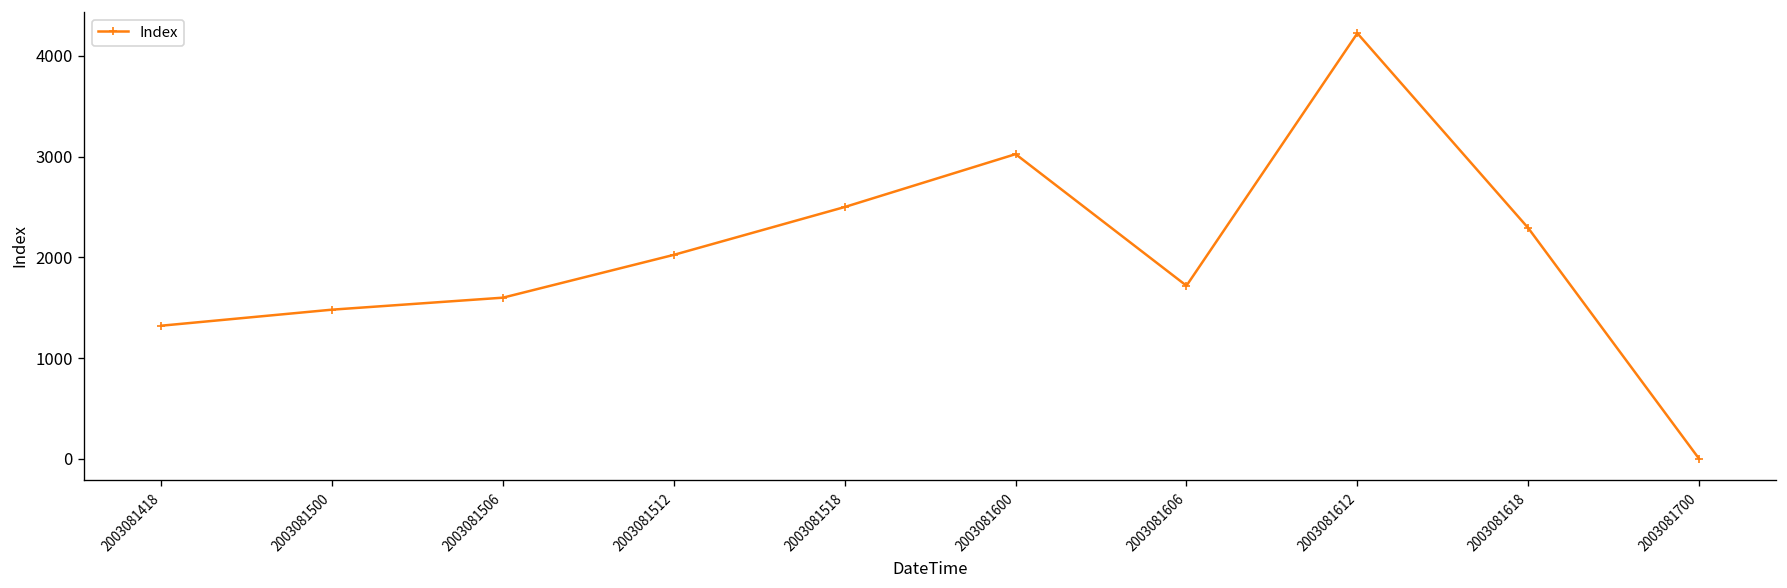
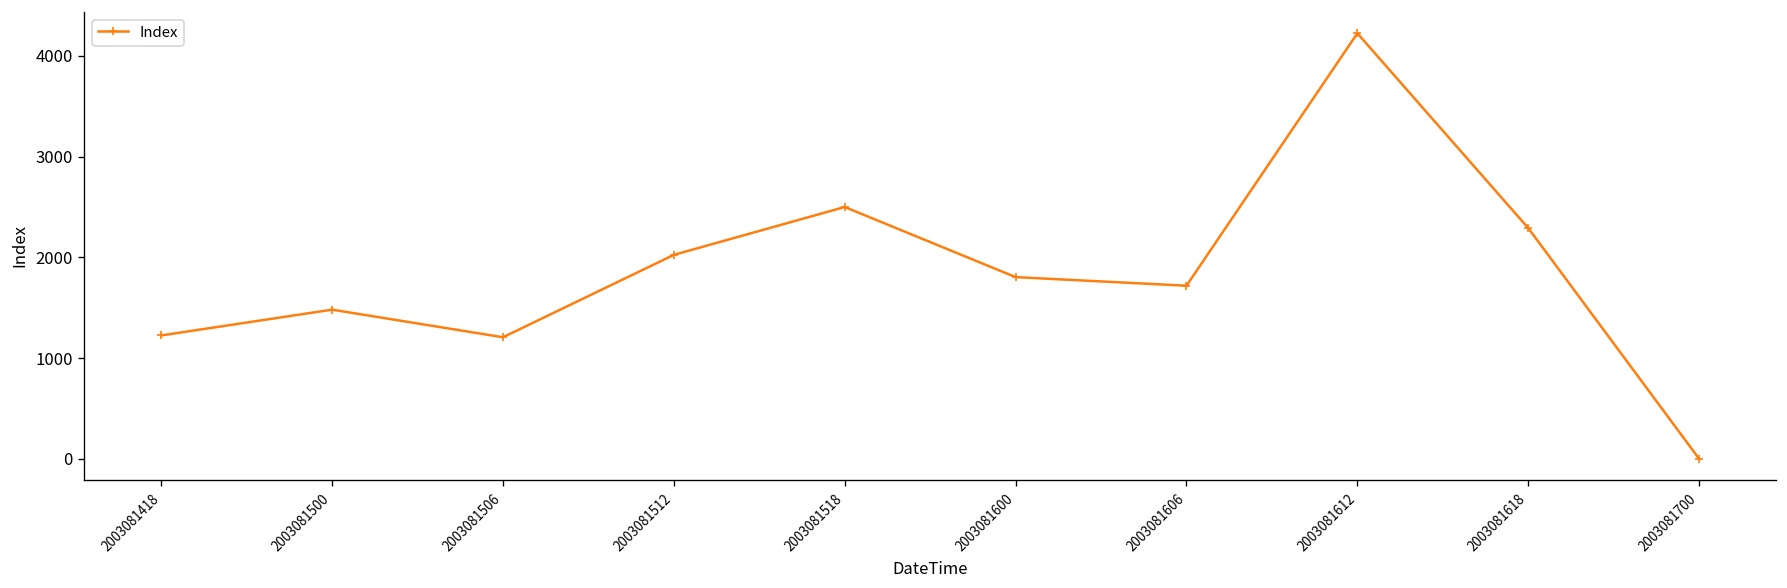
  {
-   "2003081418": 1300,
+   "2003081418": 1200,
    "2003081500": 1500,
-   "2003081506": 1600,
+   "2003081506": 1200,
    "2003081512": 2000,
    "2003081518": 2500,
-   "2003081600": 3000,
+   "2003081600": 1800,
    "2003081606": 1700,
    "2003081612": 4200,
    "2003081618": 2300,
    "2003081700": 0
  }
